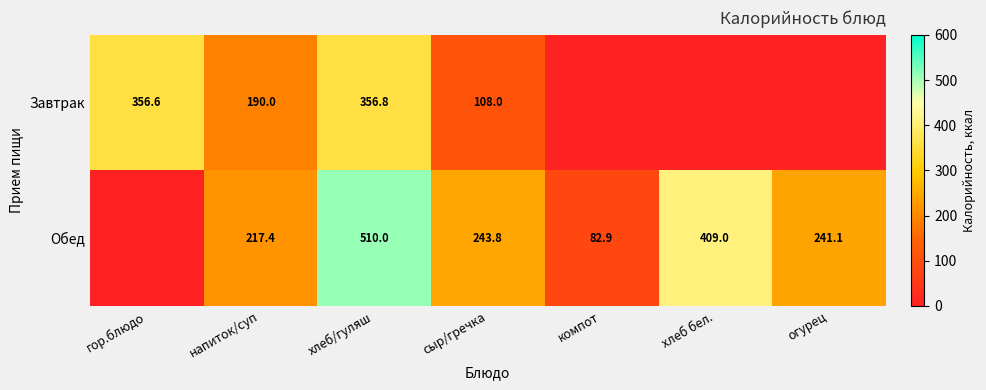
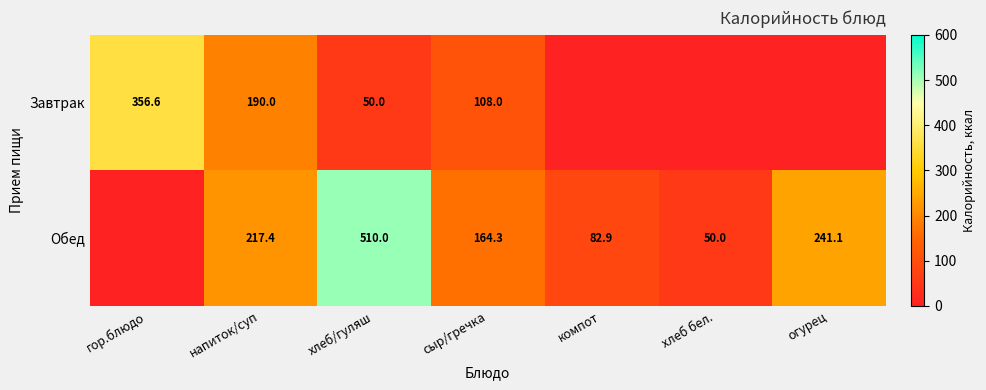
  {
    "Завтрак": {
      "гор.блюдо": 356.6,
      "напиток/суп": 190.0,
-     "хлеб/гуляш": 356.8,
+     "хлеб/гуляш": 50.0,
      "сыр/гречка": 108.0
    },
    "Обед": {
      "напиток/суп": 217.4,
      "хлеб/гуляш": 510.0,
-     "сыр/гречка": 243.8,
+     "сыр/гречка": 164.3,
      "компот": 82.9,
-     "хлеб бел.": 409.0,
+     "хлеб бел.": 50.0,
      "огурец": 241.1
    }
  }
